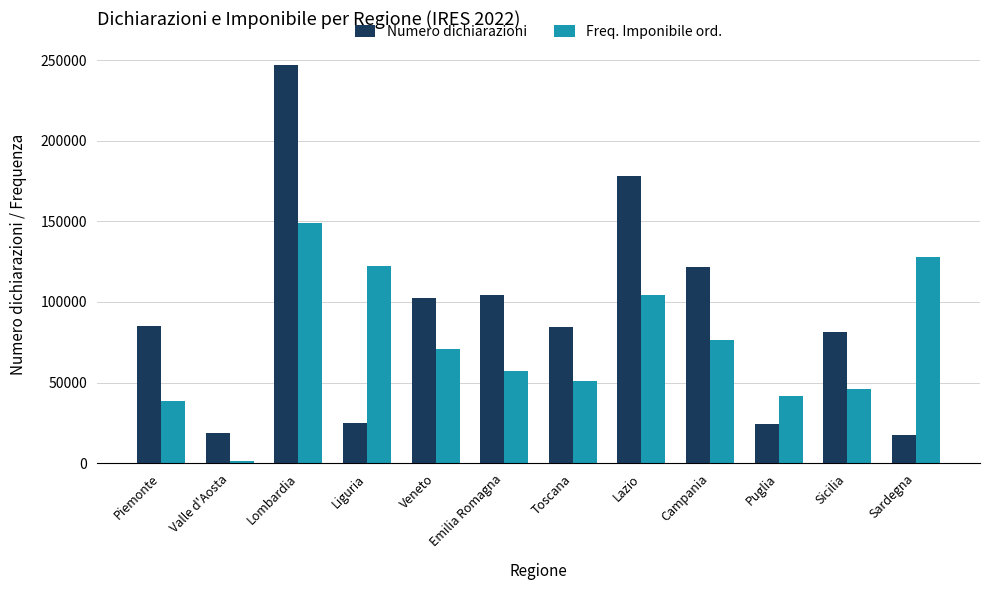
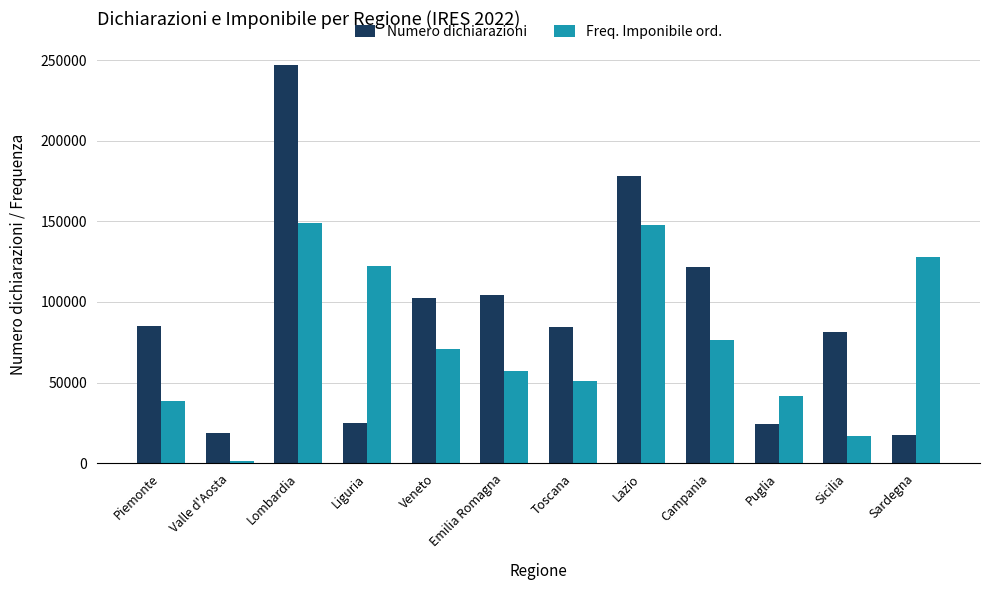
  {
    "Numero dichiarazioni": {
      "Piemonte": 85000,
      "Valle d'Aosta": 19000,
      "Lombardia": 247000,
      "Liguria": 25000,
      "Veneto": 102000,
      "Emilia Romagna": 104000,
      "Toscana": 85000,
      "Lazio": 178000,
      "Campania": 121000,
      "Puglia": 24000,
      "Sicilia": 81000,
      "Sardegna": 17000
    },
    "Freq. Imponibile ord.": {
      "Piemonte": 39000,
      "Lombardia": 149000,
      "Liguria": 122000,
      "Veneto": 71000,
      "Emilia Romagna": 57000,
      "Toscana": 51000,
-     "Lazio": 105000,
+     "Lazio": 148000,
      "Campania": 76000,
      "Puglia": 42000,
-     "Sicilia": 46000,
+     "Sicilia": 17000,
      "Sardegna": 128000
    }
  }
